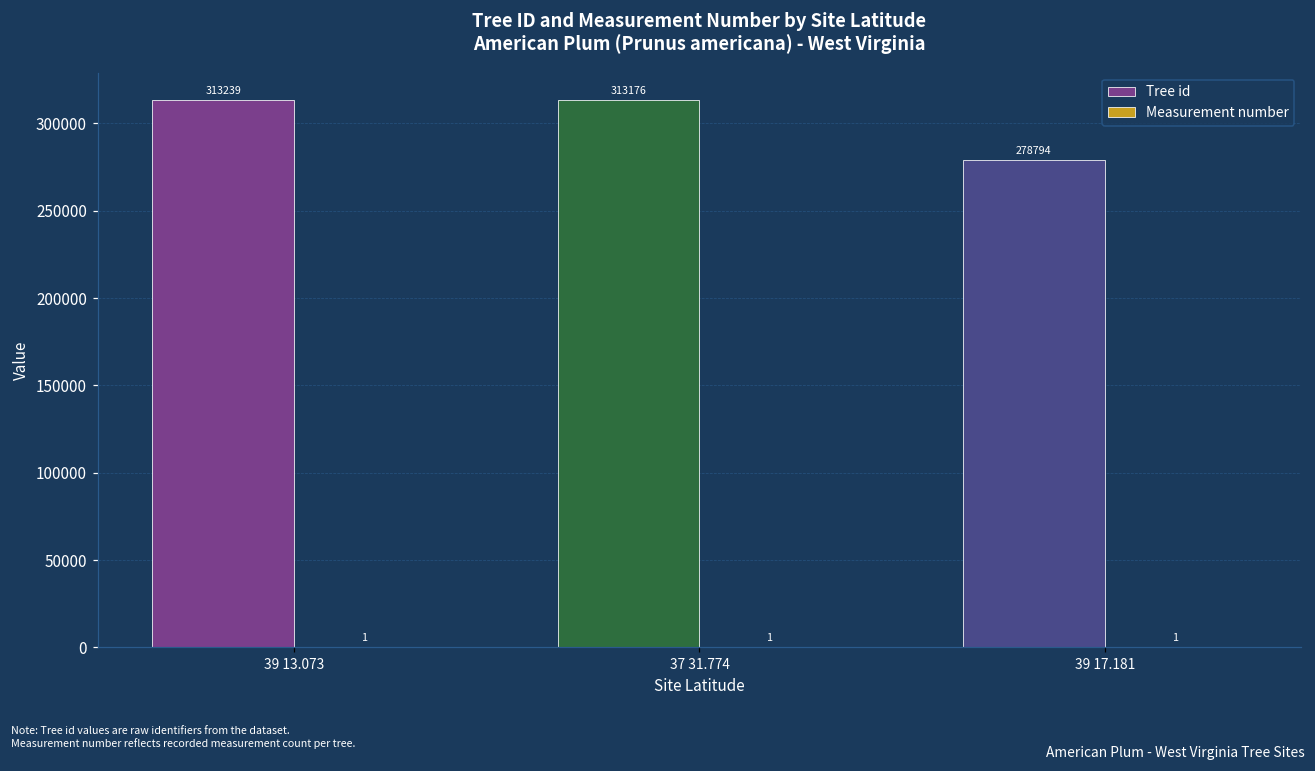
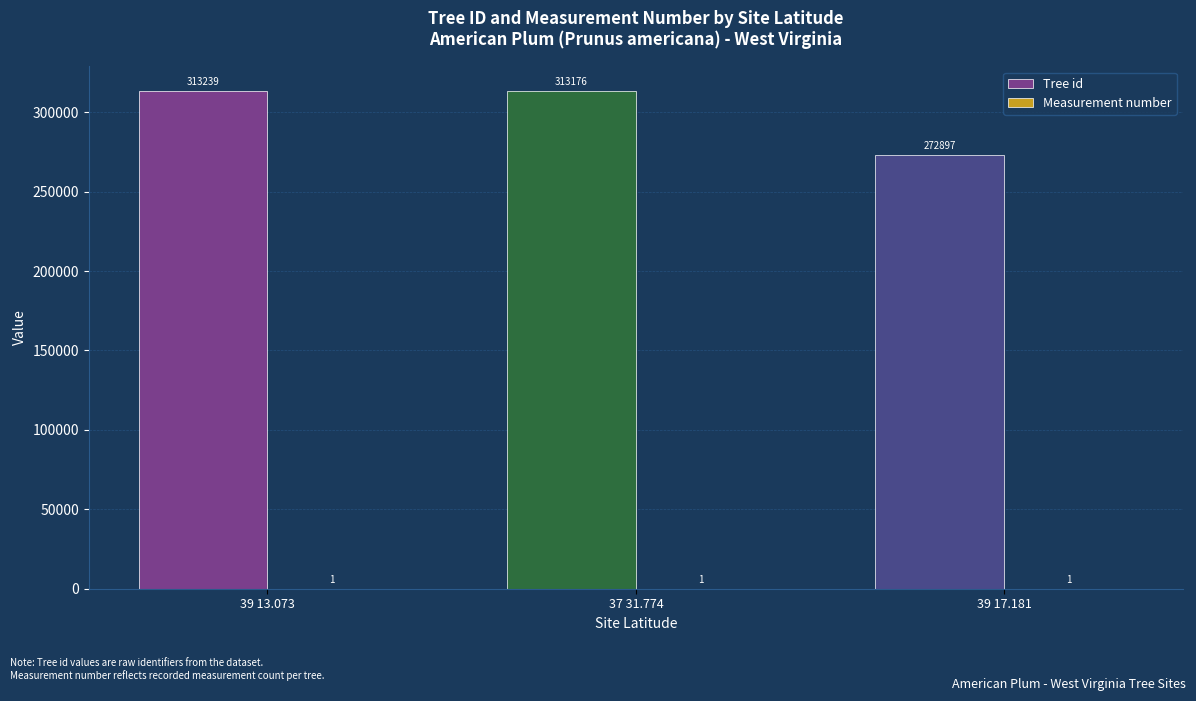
  {
    "Tree id": {
      "39 13.073": 313239,
      "37 31.774": 313176,
-     "39 17.181": 278794
+     "39 17.181": 272897
    },
    "Measurement number": {
      "39 13.073": 1,
      "37 31.774": 1,
      "39 17.181": 1
    }
  }
